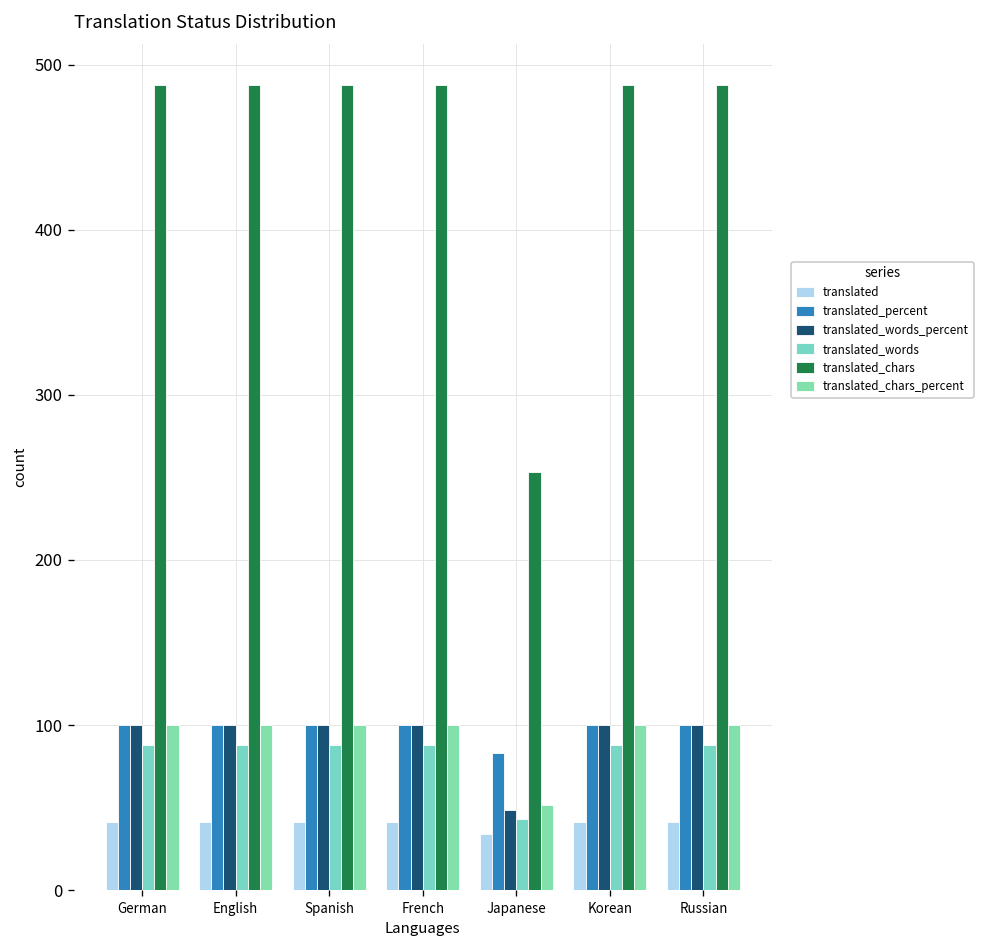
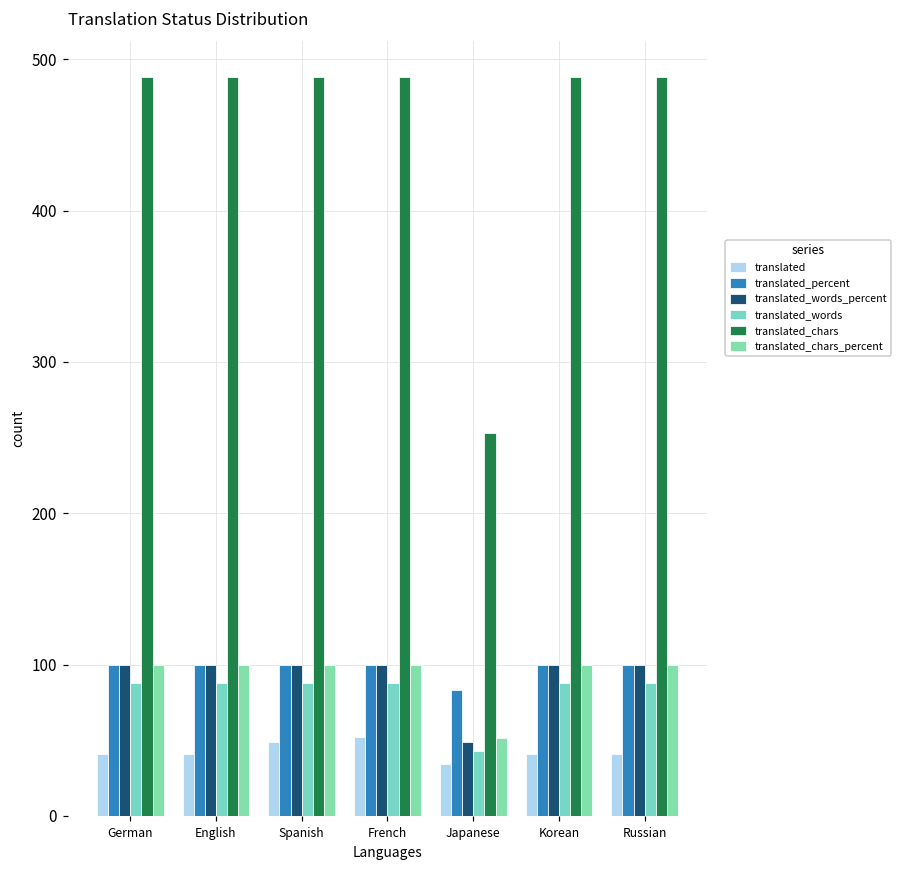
  {
    "translated": {
      "German": 41,
      "English": 41,
-     "Spanish": 41,
-     "French": 41,
+     "Spanish": 49,
+     "French": 52,
      "Japanese": 34,
      "Korean": 41,
      "Russian": 41
    },
    "translated_percent": {
      "German": 100,
      "English": 100,
      "Spanish": 100,
      "French": 100,
      "Japanese": 83,
      "Korean": 100,
      "Russian": 100
    },
    "translated_words_percent": {
      "German": 100,
      "English": 100,
      "Spanish": 100,
      "French": 100,
      "Japanese": 49,
      "Korean": 100,
      "Russian": 100
    },
    "translated_chars": {
      "German": 488,
      "English": 488,
      "Spanish": 488,
      "French": 488,
      "Japanese": 253,
      "Korean": 488,
      "Russian": 488
    }
  }
